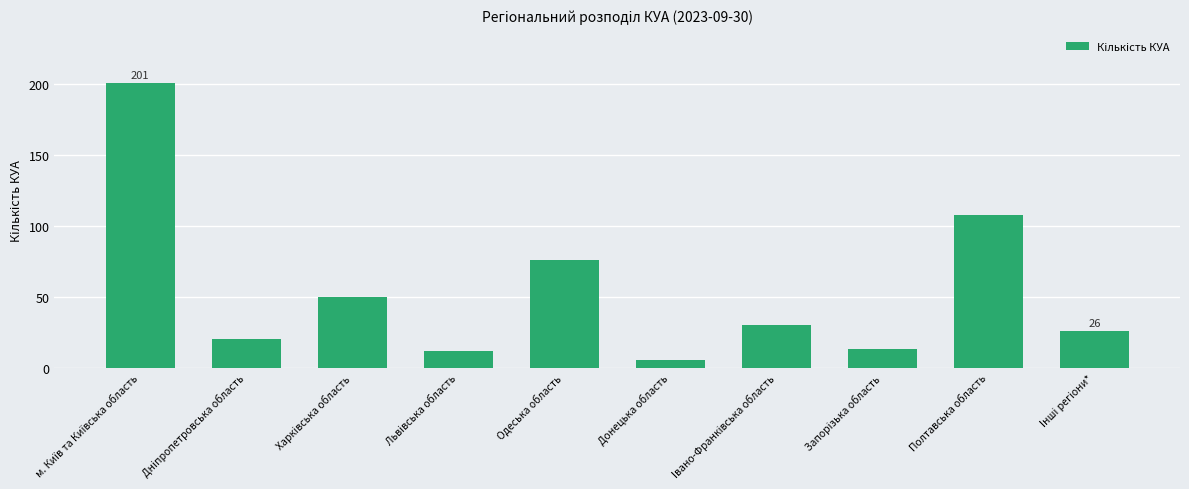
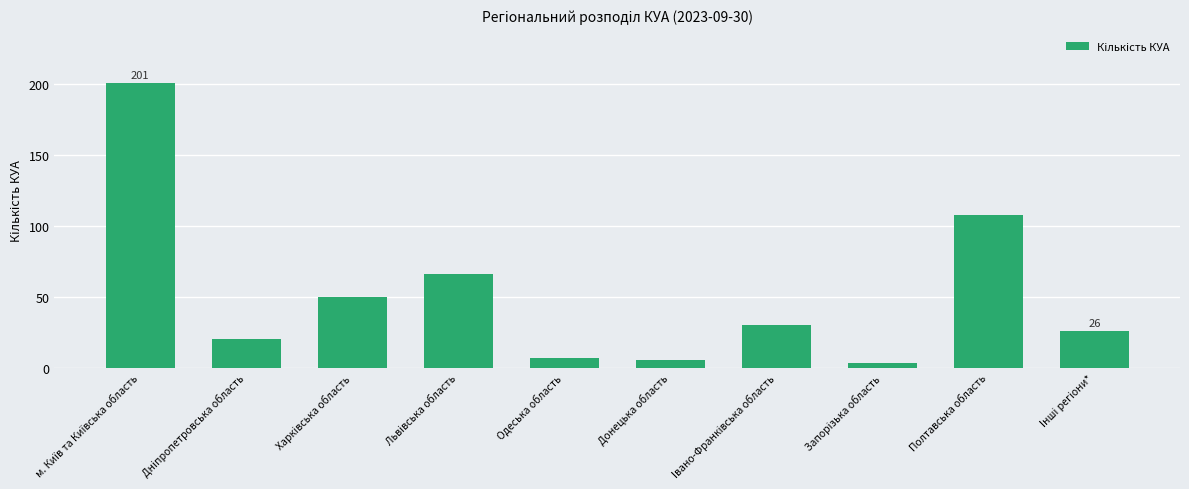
  {
    "Дніпропетровська область": 20,
    "Харківська область": 50,
-   "Львівська область": 12,
-   "Одеська область": 76,
+   "Львівська область": 66,
+   "Одеська область": 7,
    "Донецька область": 5,
    "Iвано-Франкiвська область": 30,
-   "Запорізька область": 13,
+   "Запорізька область": 3,
    "Полтавська область": 108
  }
